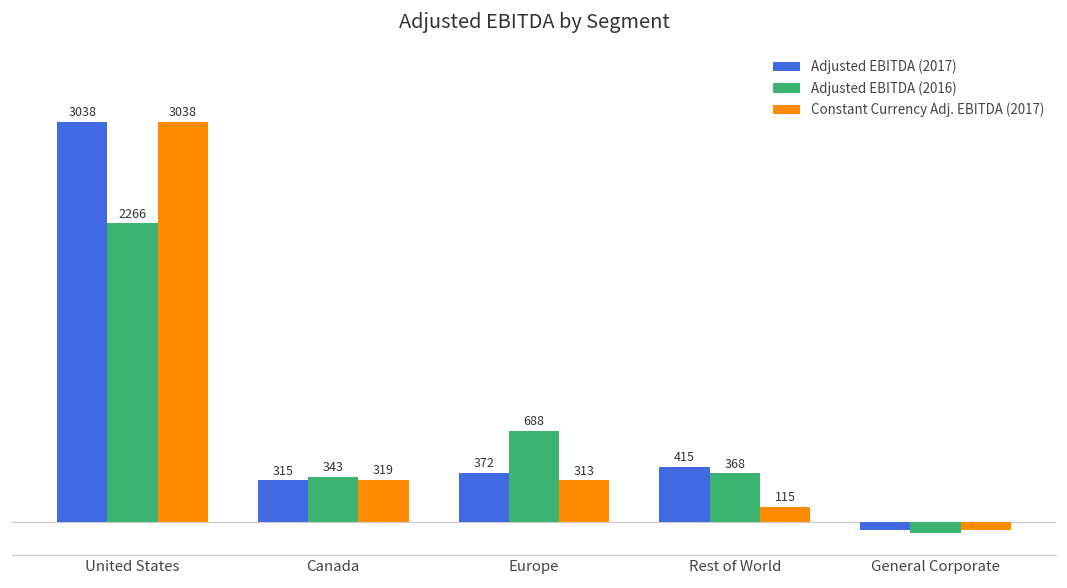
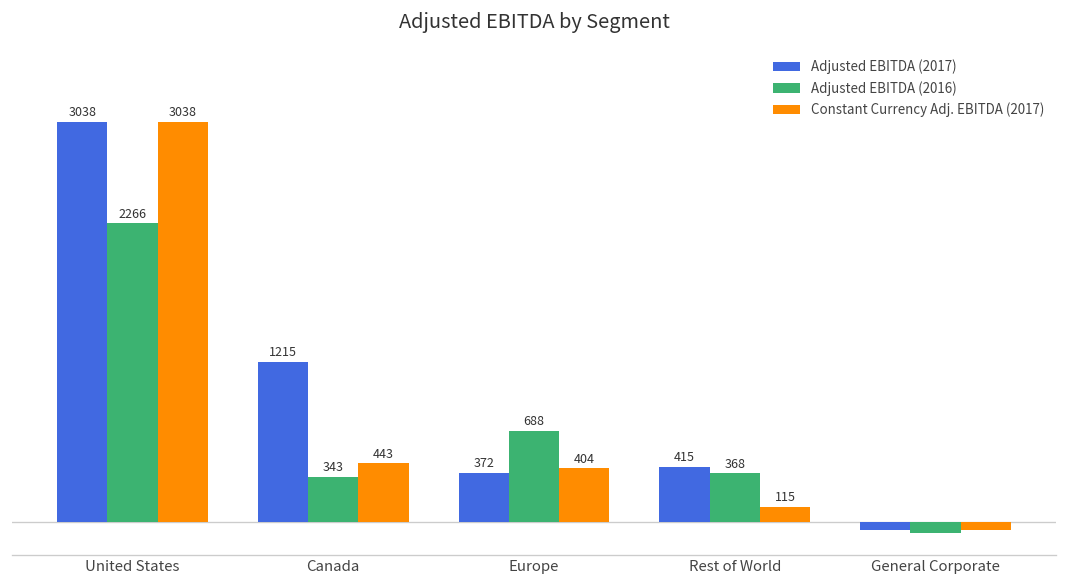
  {
    "Adjusted EBITDA (2017)": {
      "United States": 3038,
-     "Canada": 315,
+     "Canada": 1215,
      "Europe": 372,
      "Rest of World": 415
    },
    "Adjusted EBITDA (2016)": {
      "United States": 2266,
      "Canada": 343,
      "Europe": 688,
      "Rest of World": 368
    },
    "Constant Currency Adj. EBITDA (2017)": {
      "United States": 3038,
-     "Canada": 319,
-     "Europe": 313,
+     "Canada": 443,
+     "Europe": 404,
      "Rest of World": 115
    }
  }
